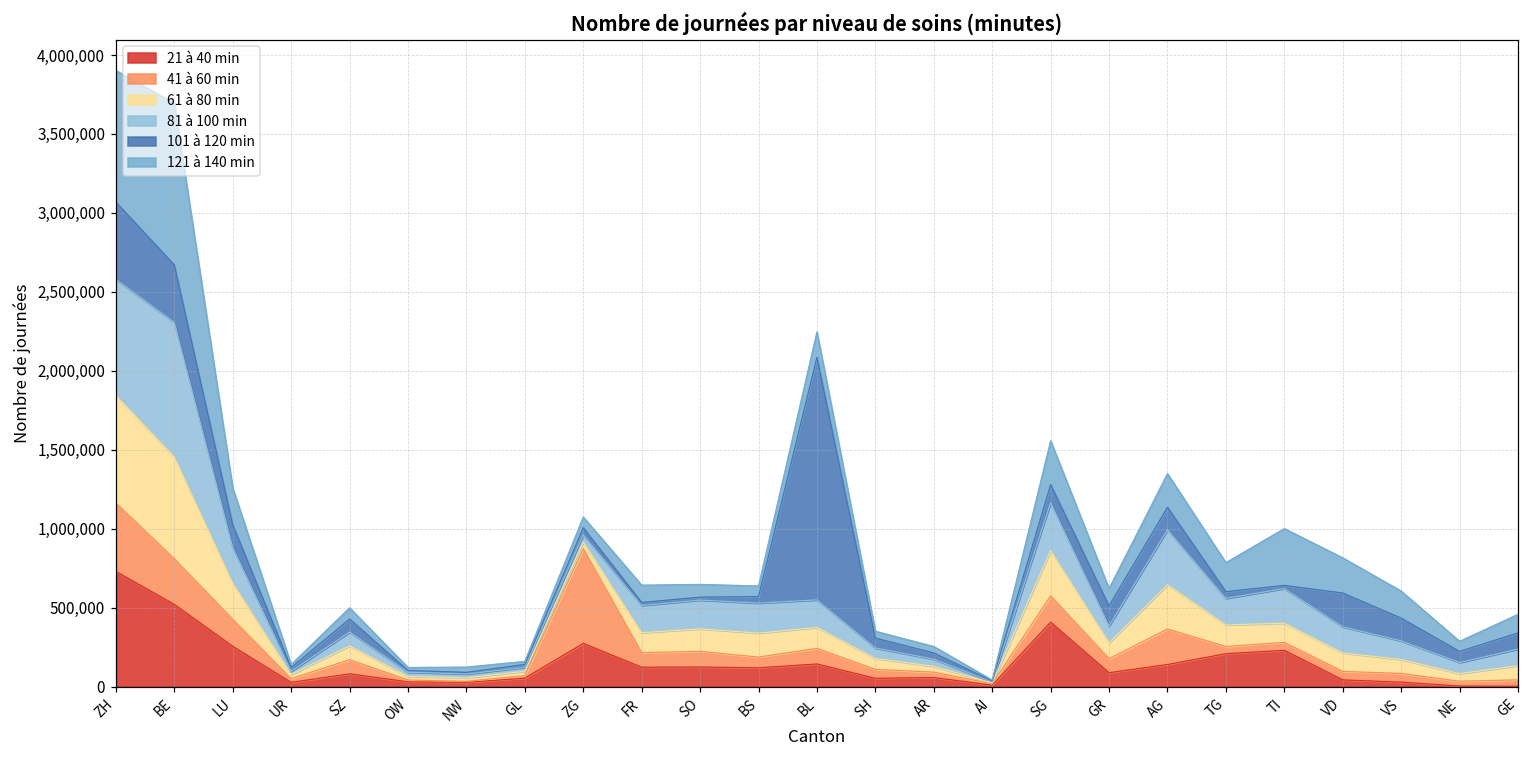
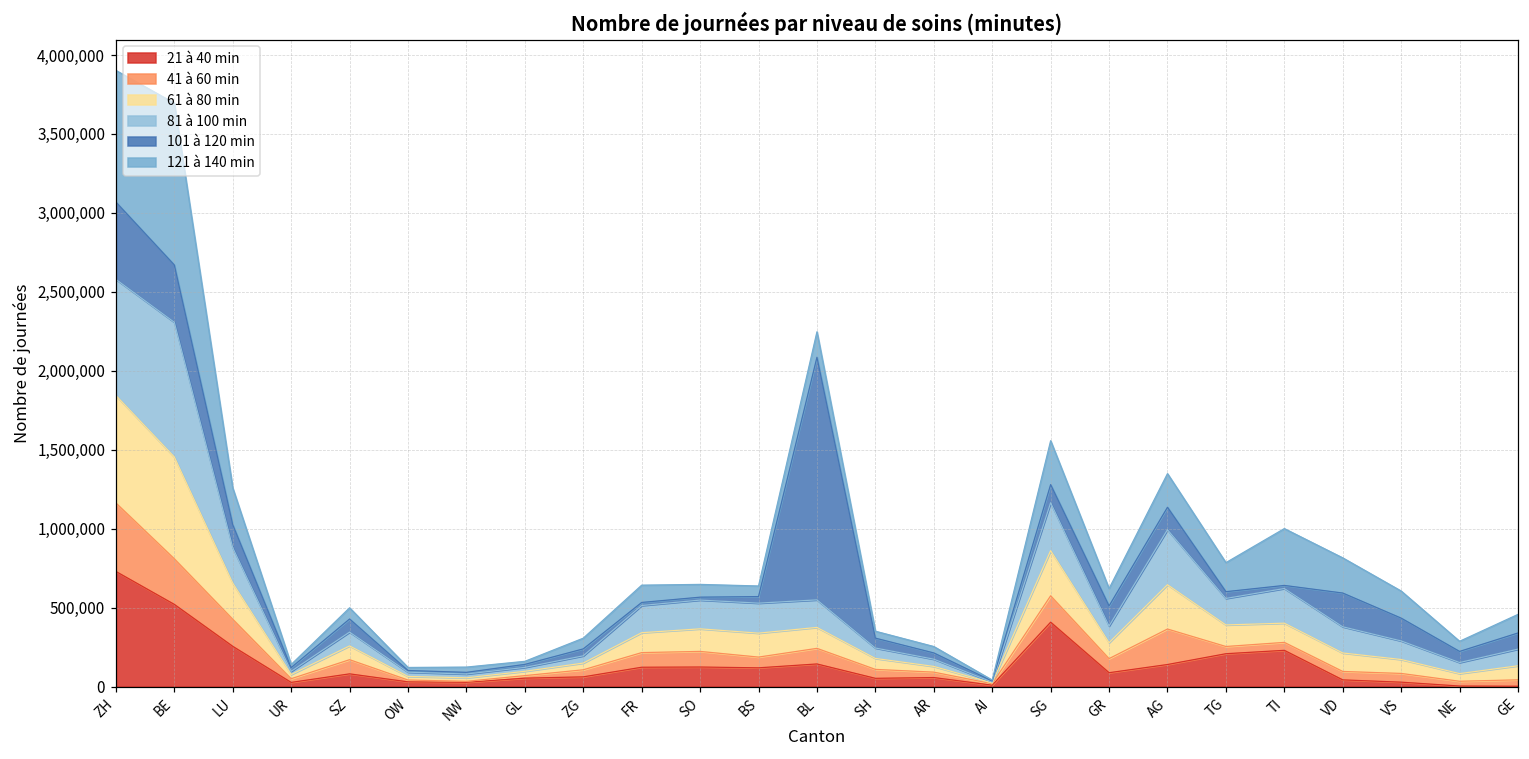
  {
    "21 à 40 min": {
      "ZH": "730,000",
      "BE": "520,000",
      "LU": "260,000",
      "UR": "30,000",
      "SZ": "80,000",
-     "ZG": "270,000",
+     "ZG": "60,000",
      "FR": "120,000",
      "SO": "120,000",
      "BS": "120,000",
      "BL": "140,000",
      "SH": "50,000",
      "AR": "60,000",
      "SG": "410,000",
      "GR": "90,000",
      "AG": "140,000",
      "TG": "210,000",
      "TI": "230,000",
      "VD": "40,000",
      "VS": "30,000",
      "NE": "0",
      "GE": "0"
    },
    "41 à 60 min": {
      "ZH": "430,000",
      "BE": "290,000",
      "LU": "170,000",
      "UR": "20,000",
      "SZ": "90,000",
-     "ZG": "600,000",
+     "ZG": "40,000",
      "FR": "90,000",
      "SO": "100,000",
      "BS": "70,000",
      "BL": "100,000",
      "SH": "60,000",
      "AR": "30,000",
      "SG": "170,000",
      "GR": "90,000",
      "AG": "220,000",
      "TG": "50,000",
      "TI": "50,000",
      "VD": "50,000",
      "VS": "60,000",
      "NE": "30,000",
      "GE": "40,000"
    },
    "61 à 80 min": {
      "ZH": "680,000",
      "BE": "640,000",
      "LU": "230,000",
      "UR": "30,000",
      "SZ": "90,000",
      "OW": "20,000",
      "NW": "20,000",
      "GL": "30,000",
      "ZG": "40,000",
      "FR": "130,000",
      "SO": "140,000",
      "BS": "150,000",
      "BL": "130,000",
      "SH": "70,000",
      "AR": "40,000",
      "SG": "290,000",
      "GR": "100,000",
      "AG": "280,000",
      "TG": "140,000",
      "TI": "120,000",
      "VD": "120,000",
      "VS": "90,000",
      "NE": "50,000",
      "GE": "90,000"
    },
    "101 à 120 min": {
      "ZH": "490,000",
      "BE": "360,000",
      "LU": "150,000",
      "UR": "20,000",
      "SZ": "80,000",
      "GL": "20,000",
      "ZG": "40,000",
      "FR": "20,000",
      "SO": "20,000",
      "BS": "40,000",
      "BL": "1,540,000",
      "SH": "60,000",
      "AR": "40,000",
      "SG": "110,000",
      "GR": "130,000",
      "AG": "140,000",
      "TG": "40,000",
      "TI": "20,000",
      "VD": "210,000",
      "VS": "140,000",
      "NE": "70,000",
      "GE": "100,000"
    }
  }
